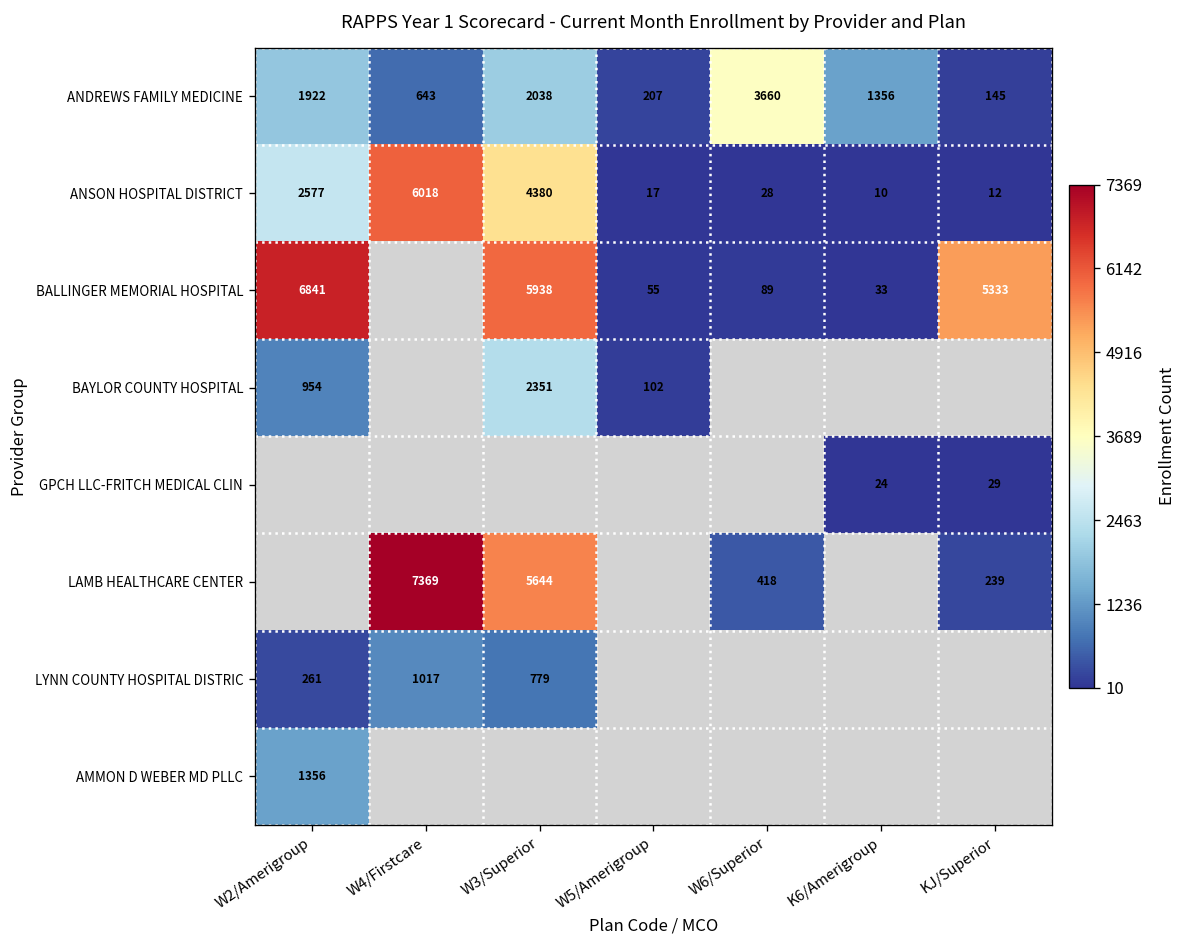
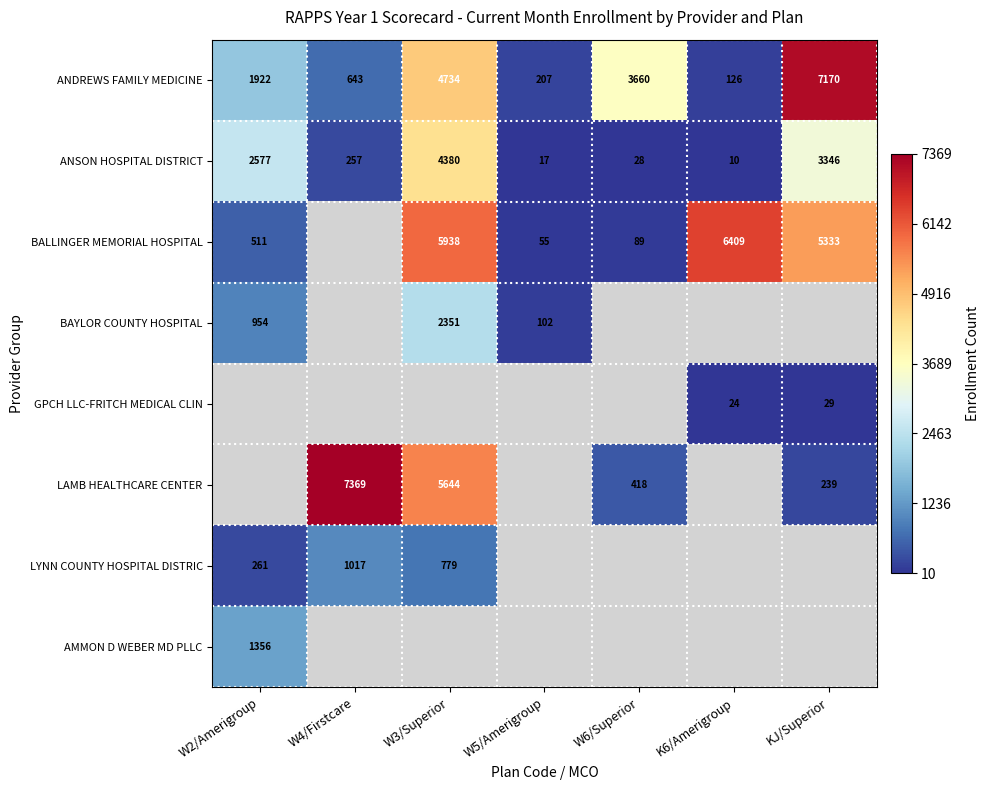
  {
    "ANDREWS FAMILY MEDICINE": {
      "W2/Amerigroup": 1922,
      "W4/Firstcare": 643,
-     "W3/Superior": 2038,
+     "W3/Superior": 4734,
      "W5/Amerigroup": 207,
      "W6/Superior": 3660,
-     "K6/Amerigroup": 1356,
-     "KJ/Superior": 145
+     "K6/Amerigroup": 126,
+     "KJ/Superior": 7170
    },
    "ANSON HOSPITAL DISTRICT": {
      "W2/Amerigroup": 2577,
-     "W4/Firstcare": 6018,
+     "W4/Firstcare": 257,
      "W3/Superior": 4380,
      "W5/Amerigroup": 17,
      "W6/Superior": 28,
      "K6/Amerigroup": 10,
-     "KJ/Superior": 12
+     "KJ/Superior": 3346
    },
    "BALLINGER MEMORIAL HOSPITAL": {
-     "W2/Amerigroup": 6841,
+     "W2/Amerigroup": 511,
      "W3/Superior": 5938,
      "W5/Amerigroup": 55,
      "W6/Superior": 89,
-     "K6/Amerigroup": 33,
+     "K6/Amerigroup": 6409,
      "KJ/Superior": 5333
    },
    "BAYLOR COUNTY HOSPITAL": {
      "W2/Amerigroup": 954,
      "W3/Superior": 2351,
      "W5/Amerigroup": 102
    },
    "GPCH LLC-FRITCH MEDICAL CLIN": {
      "K6/Amerigroup": 24,
      "KJ/Superior": 29
    },
    "LAMB HEALTHCARE CENTER": {
      "W4/Firstcare": 7369,
      "W3/Superior": 5644,
      "W6/Superior": 418,
      "KJ/Superior": 239
    },
    "LYNN COUNTY HOSPITAL DISTRIC": {
      "W2/Amerigroup": 261,
      "W4/Firstcare": 1017,
      "W3/Superior": 779
    },
    "AMMON D WEBER MD PLLC": {
      "W2/Amerigroup": 1356
    }
  }
